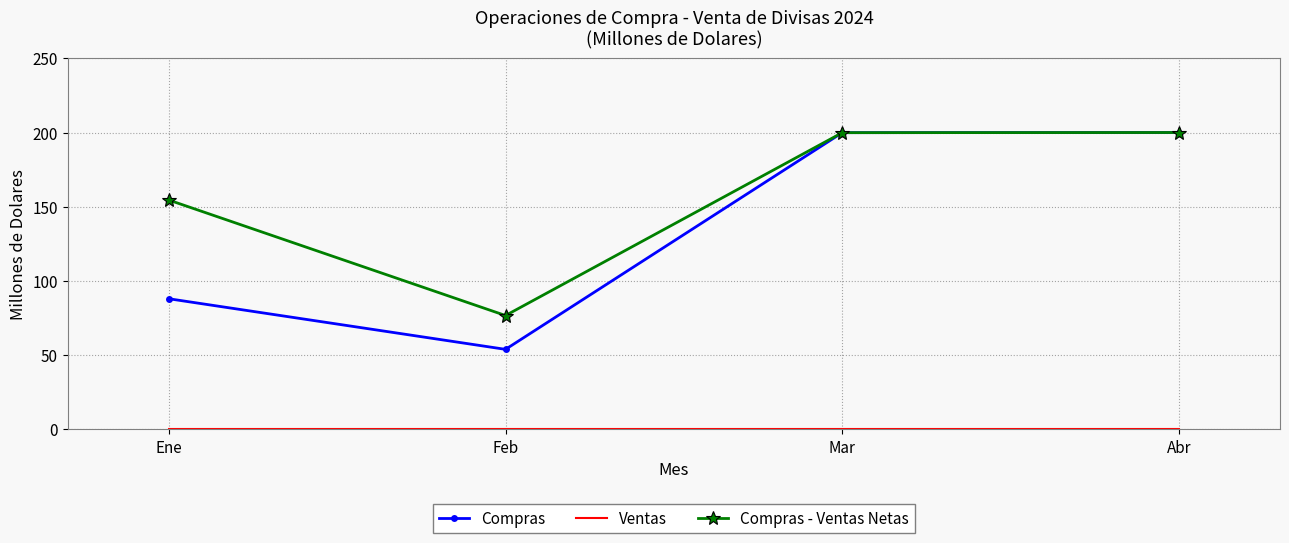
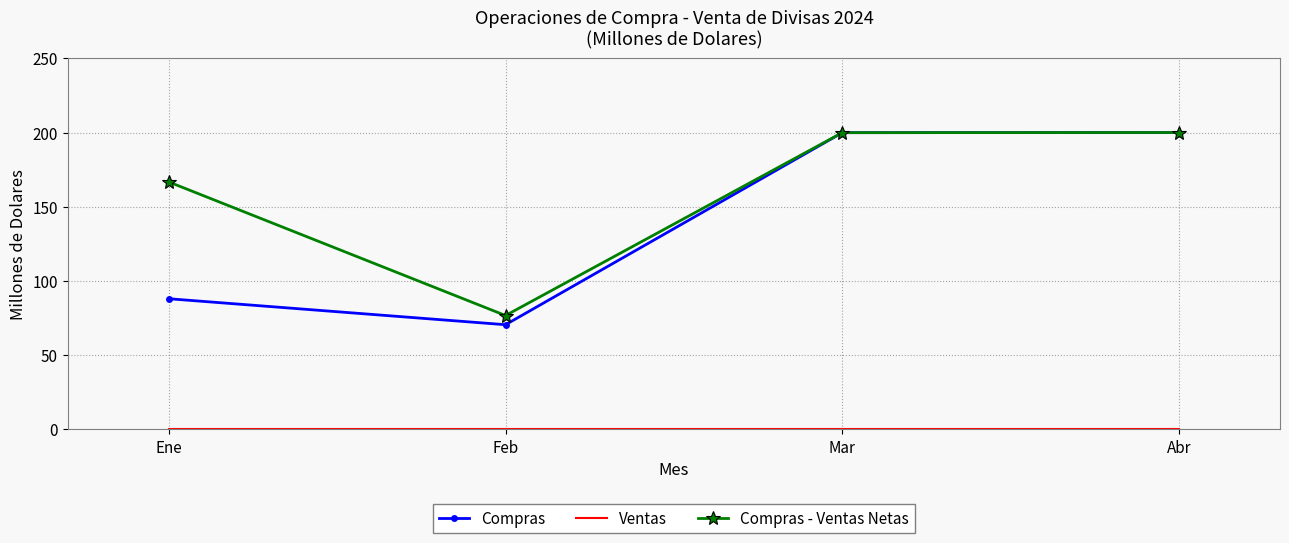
  {
    "Compras": {
      "Ene": 88,
-     "Feb": 54
+     "Feb": 71
    },
    "Ventas": {
      "Ene": 0,
      "Feb": 0,
      "Mar": 0,
      "Abr": 0
    },
    "Compras - Ventas Netas": {
-     "Ene": 155,
+     "Ene": 167,
      "Feb": 77
    }
  }
